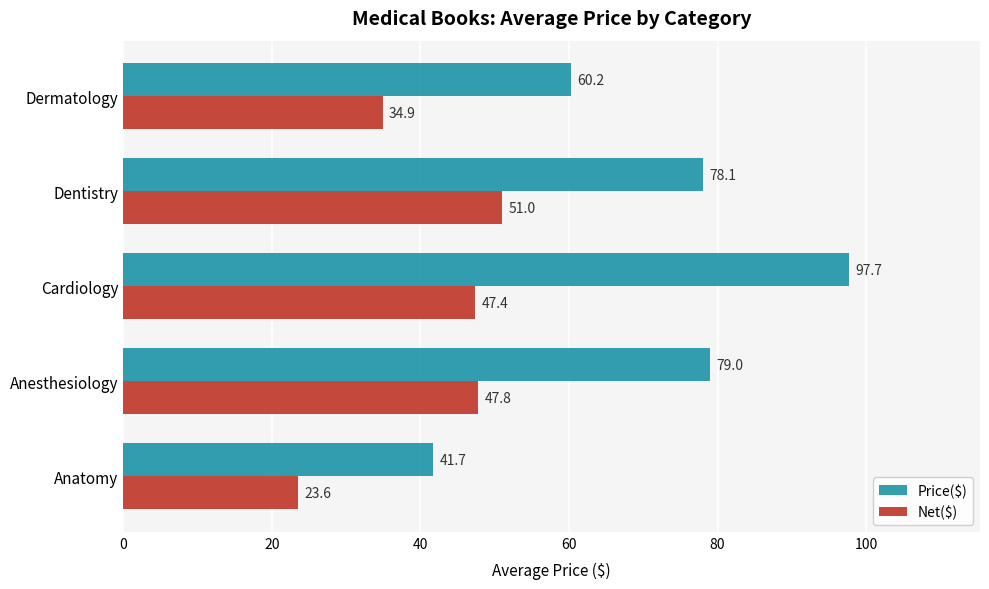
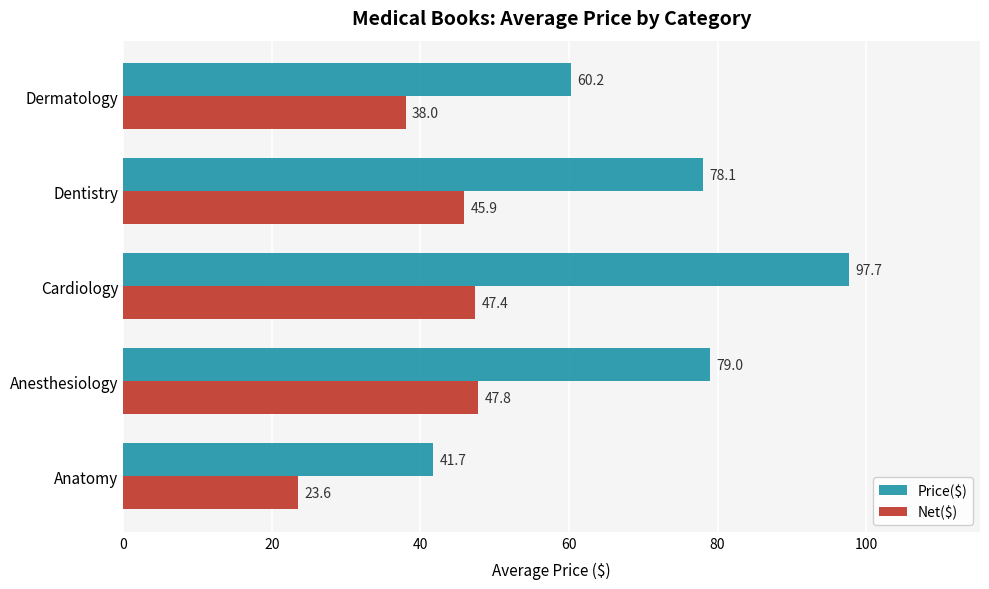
  {
    "Price($)": {
      "Dermatology": 60.2,
      "Dentistry": 78.1,
      "Cardiology": 97.7,
      "Anesthesiology": 79.0,
      "Anatomy": 41.7
    },
    "Net($)": {
-     "Dermatology": 34.9,
-     "Dentistry": 51.0,
+     "Dermatology": 38.0,
+     "Dentistry": 45.9,
      "Cardiology": 47.4,
      "Anesthesiology": 47.8,
      "Anatomy": 23.6
    }
  }
